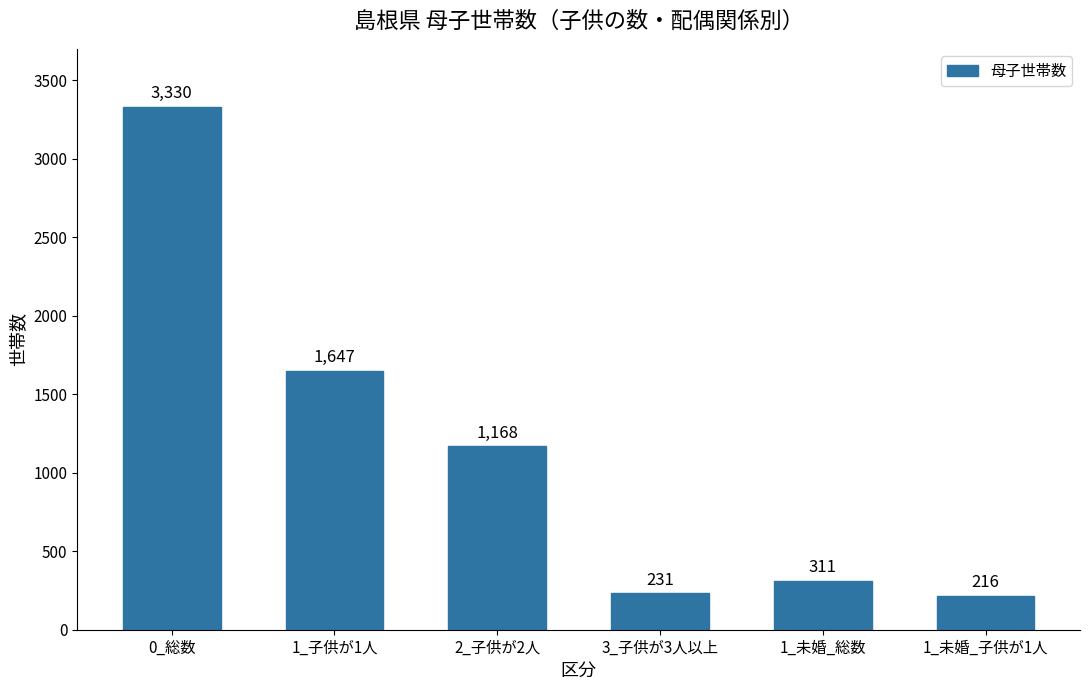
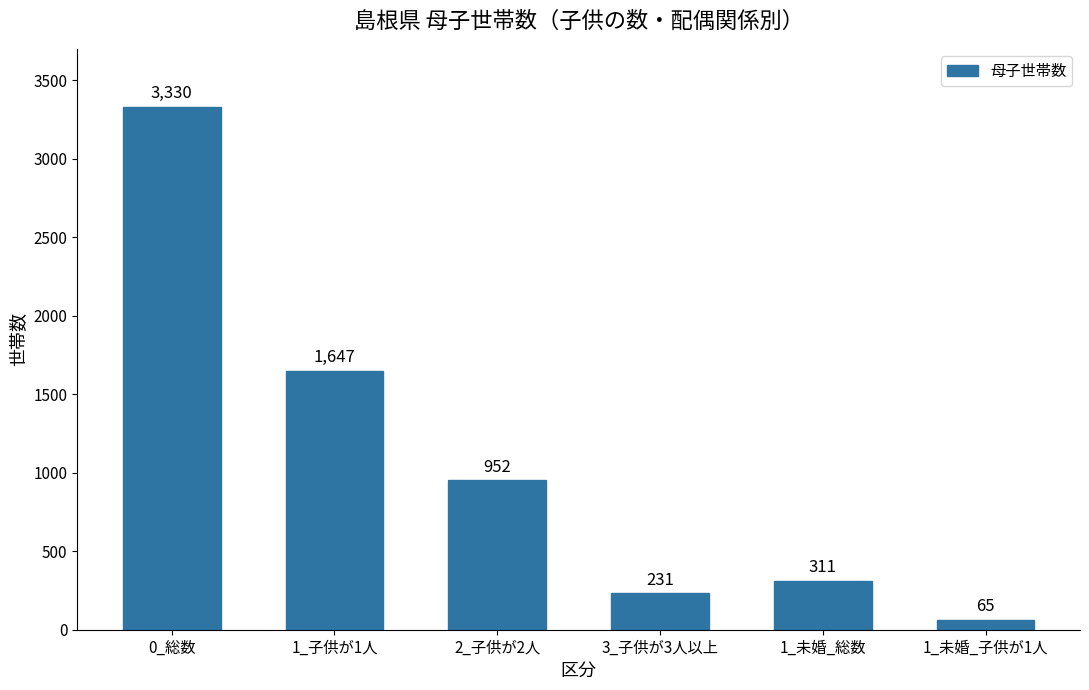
  {
    "0_総数": "3,330",
    "1_子供が1人": "1,647",
-   "2_子供が2人": "1,168",
+   "2_子供が2人": "952",
    "3_子供が3人以上": "231",
    "1_未婚_総数": "311",
-   "1_未婚_子供が1人": "216"
+   "1_未婚_子供が1人": "65"
  }
